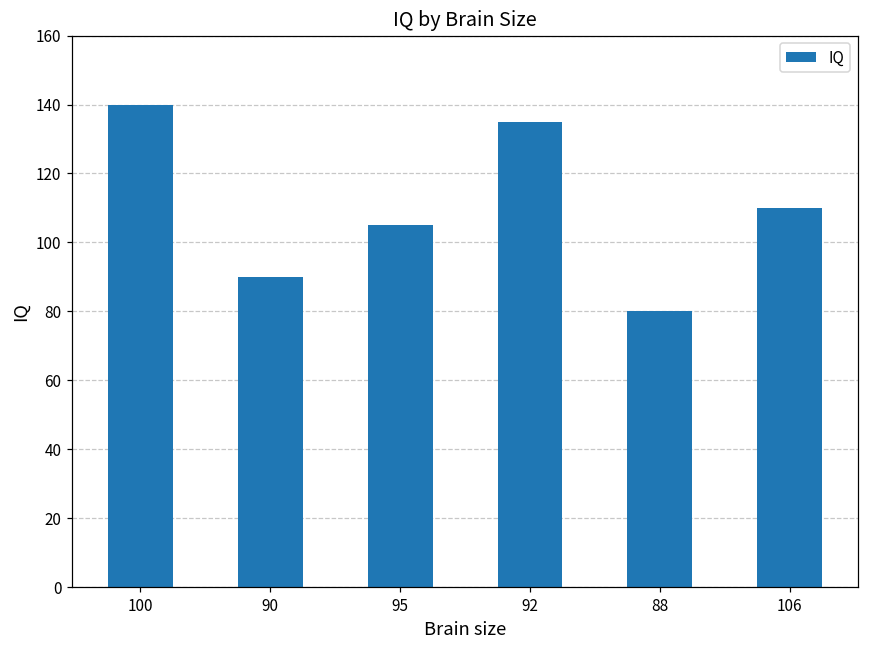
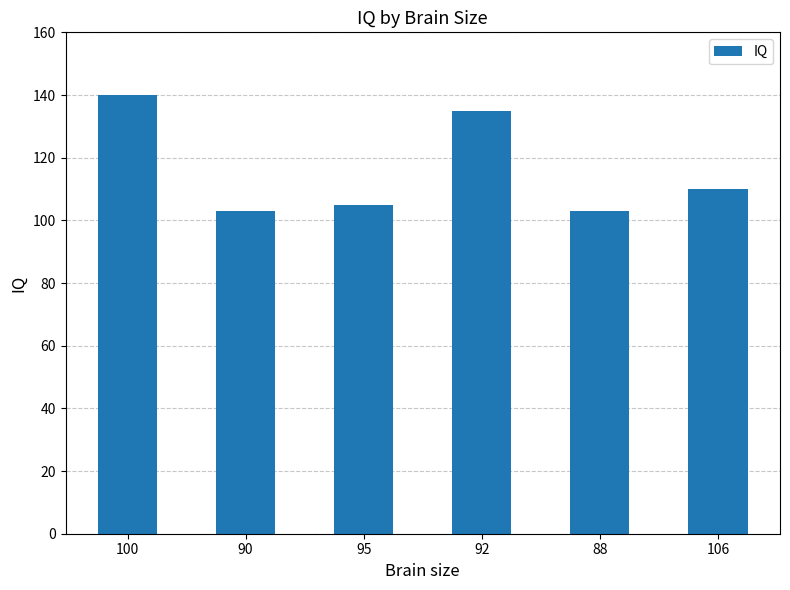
  {
    "100": 140,
-   "90": 90,
+   "90": 103,
    "95": 105,
    "92": 135,
-   "88": 80,
+   "88": 103,
    "106": 110
  }
